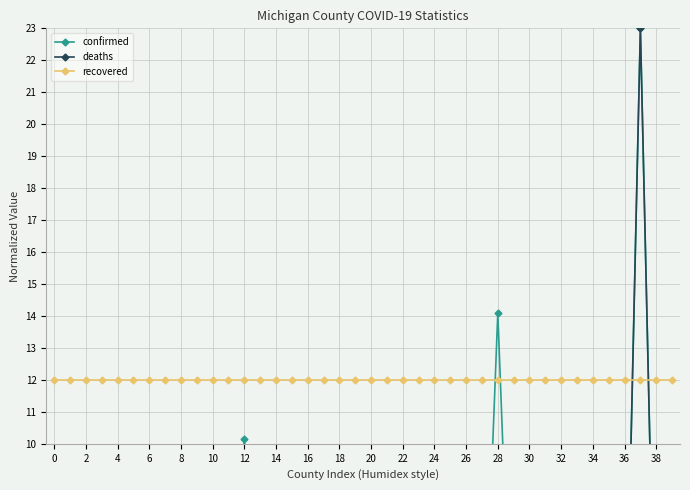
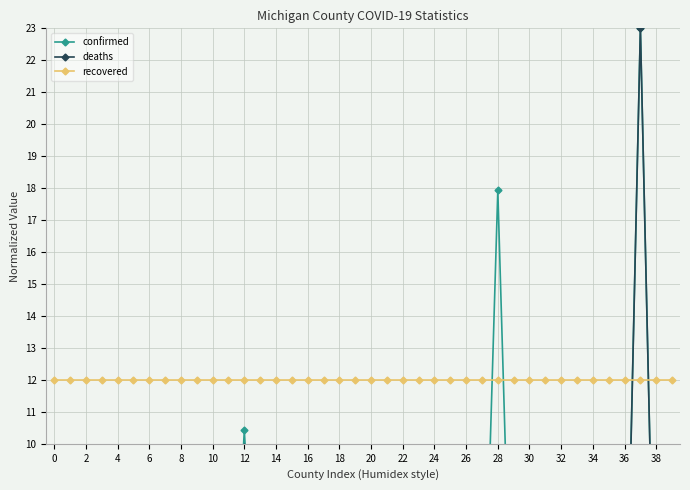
  {
    "confirmed": {
-     "12": 10.2,
-     "28": 14.1
+     "12": 10.4,
+     "28": 17.9
    },
    "recovered": {
      "0": 12.0,
      "2": 12.0,
      "4": 12.0,
      "6": 12.0,
      "8": 12.0,
      "10": 12.0,
      "12": 12.0,
      "14": 12.0,
      "16": 12.0,
      "18": 12.0,
      "20": 12.0,
      "22": 12.0,
      "24": 12.0,
      "26": 12.0,
      "28": 12.0,
      "30": 12.0,
      "32": 12.0,
      "34": 12.0,
      "36": 12.0,
      "38": 12.0
    }
  }
